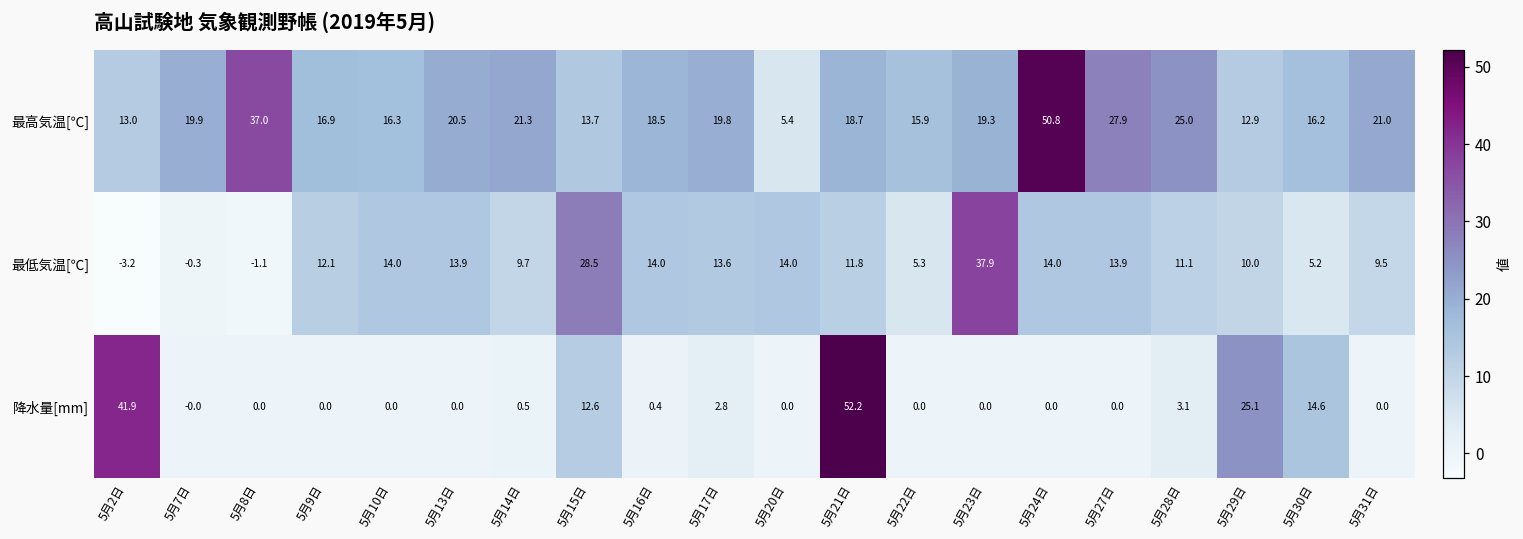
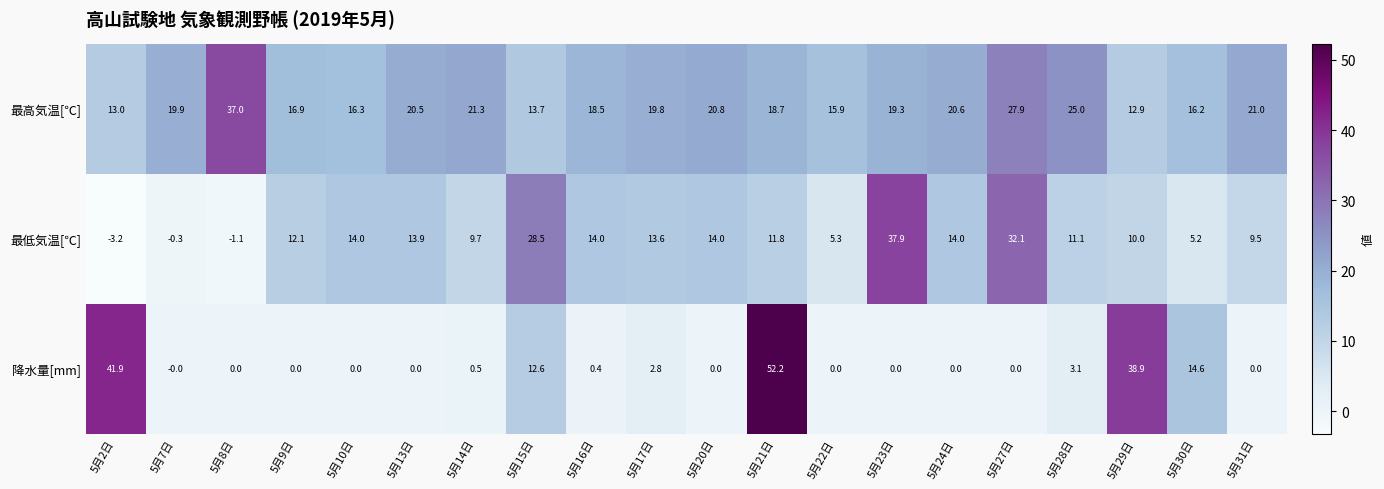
  {
    "最高気温[℃]": {
      "5月2日": 13.0,
      "5月7日": 19.9,
      "5月8日": 37.0,
      "5月9日": 16.9,
      "5月10日": 16.3,
      "5月13日": 20.5,
      "5月14日": 21.3,
      "5月15日": 13.7,
      "5月16日": 18.5,
      "5月17日": 19.8,
-     "5月20日": 5.4,
+     "5月20日": 20.8,
      "5月21日": 18.7,
      "5月22日": 15.9,
      "5月23日": 19.3,
-     "5月24日": 50.8,
+     "5月24日": 20.6,
      "5月27日": 27.9,
      "5月28日": 25.0,
      "5月29日": 12.9,
      "5月30日": 16.2,
      "5月31日": 21.0
    },
    "最低気温[℃]": {
      "5月2日": -3.2,
      "5月7日": -0.3,
      "5月8日": -1.1,
      "5月9日": 12.1,
      "5月10日": 14.0,
      "5月13日": 13.9,
      "5月14日": 9.7,
      "5月15日": 28.5,
      "5月16日": 14.0,
      "5月17日": 13.6,
      "5月20日": 14.0,
      "5月21日": 11.8,
      "5月22日": 5.3,
      "5月23日": 37.9,
      "5月24日": 14.0,
-     "5月27日": 13.9,
+     "5月27日": 32.1,
      "5月28日": 11.1,
      "5月29日": 10.0,
      "5月30日": 5.2,
      "5月31日": 9.5
    },
    "降水量[mm]": {
      "5月2日": 41.9,
      "5月7日": -0.0,
      "5月8日": 0.0,
      "5月9日": 0.0,
      "5月10日": 0.0,
      "5月13日": 0.0,
      "5月14日": 0.5,
      "5月15日": 12.6,
      "5月16日": 0.4,
      "5月17日": 2.8,
      "5月20日": 0.0,
      "5月21日": 52.2,
      "5月22日": 0.0,
      "5月23日": 0.0,
      "5月24日": 0.0,
      "5月27日": 0.0,
      "5月28日": 3.1,
-     "5月29日": 25.1,
+     "5月29日": 38.9,
      "5月30日": 14.6,
      "5月31日": 0.0
    }
  }
